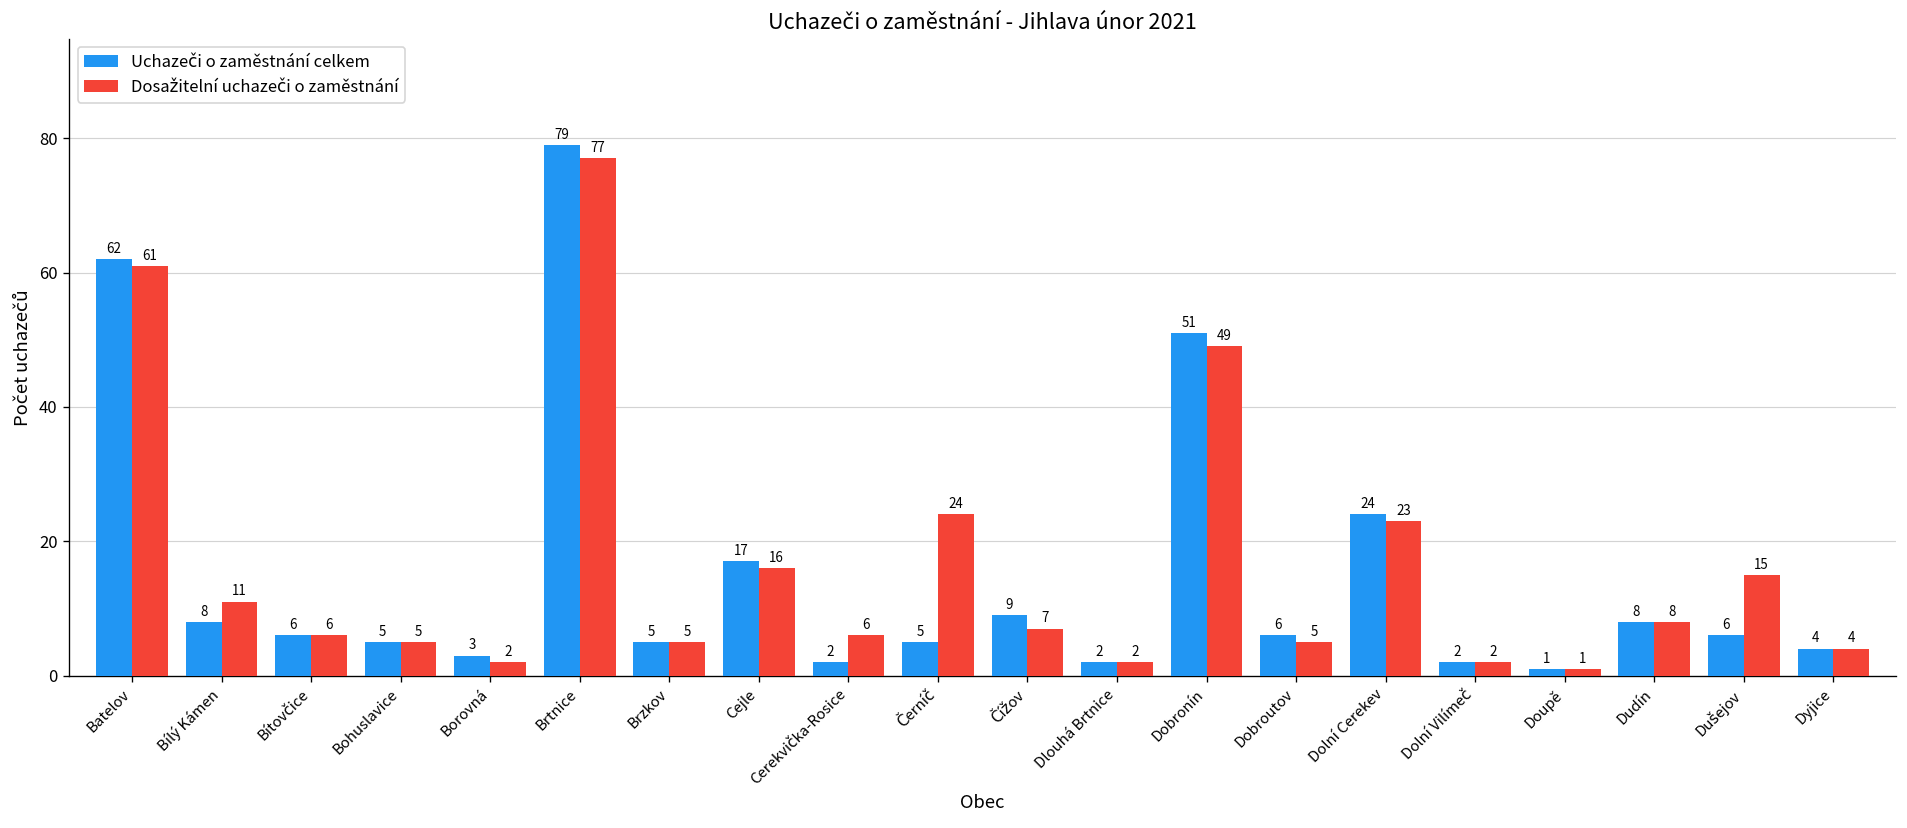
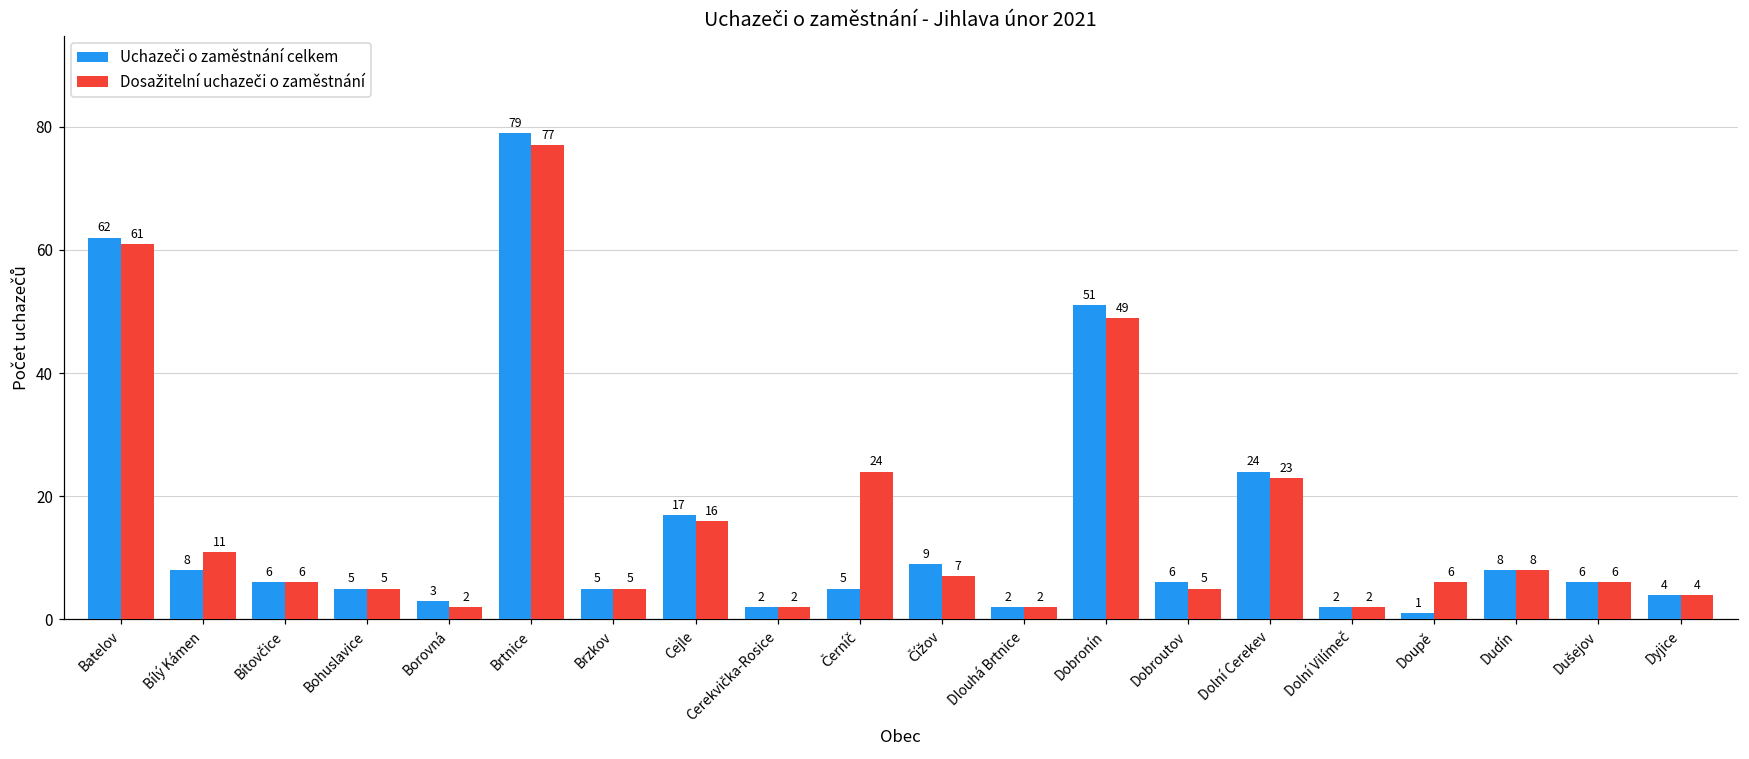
  {
    "Uchazeči o zaměstnání celkem": {
      "Batelov": 62,
      "Bílý Kámen": 8,
      "Bítovčice": 6,
      "Bohuslavice": 5,
      "Borovná": 3,
      "Brtnice": 79,
      "Brzkov": 5,
      "Cejle": 17,
      "Cerekvička-Rosice": 2,
      "Černíč": 5,
      "Čížov": 9,
      "Dlouhá Brtnice": 2,
      "Dobronín": 51,
      "Dobroutov": 6,
      "Dolní Cerekev": 24,
      "Dolní Vilímeč": 2,
      "Doupě": 1,
      "Dudín": 8,
      "Dušejov": 6,
      "Dyjice": 4
    },
    "Dosažitelní uchazeči o zaměstnání": {
      "Batelov": 61,
      "Bílý Kámen": 11,
      "Bítovčice": 6,
      "Bohuslavice": 5,
      "Borovná": 2,
      "Brtnice": 77,
      "Brzkov": 5,
      "Cejle": 16,
-     "Cerekvička-Rosice": 6,
+     "Cerekvička-Rosice": 2,
      "Černíč": 24,
      "Čížov": 7,
      "Dlouhá Brtnice": 2,
      "Dobronín": 49,
      "Dobroutov": 5,
      "Dolní Cerekev": 23,
      "Dolní Vilímeč": 2,
-     "Doupě": 1,
+     "Doupě": 6,
      "Dudín": 8,
-     "Dušejov": 15,
+     "Dušejov": 6,
      "Dyjice": 4
    }
  }
